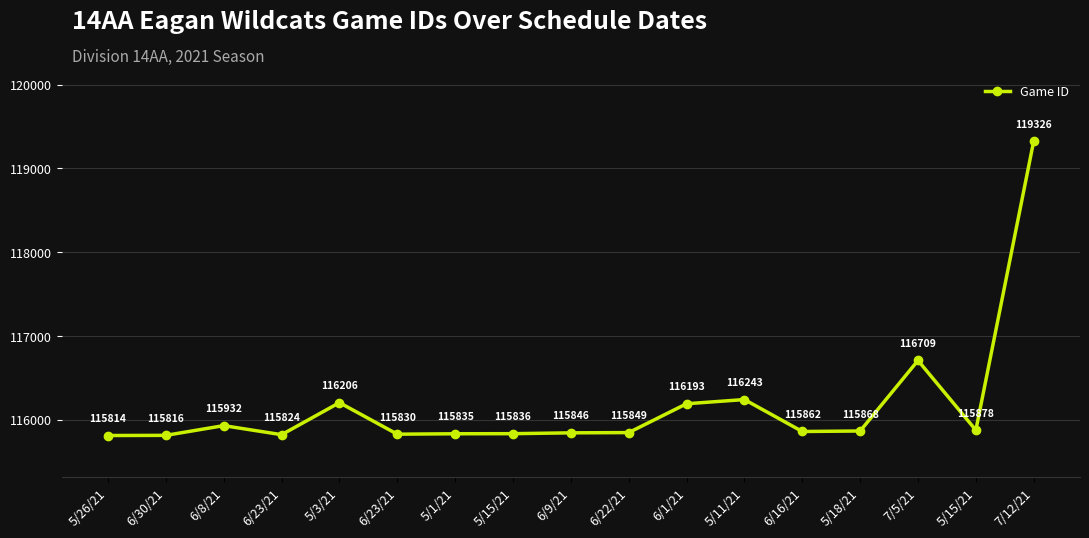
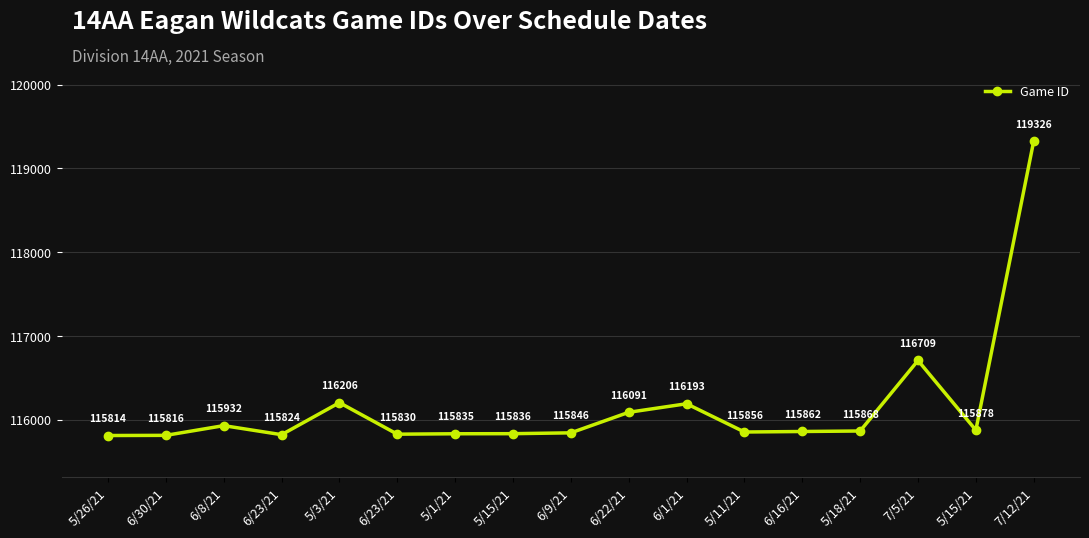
  {
    "5/26/21": 115814,
    "6/30/21": 115816,
    "6/8/21": 115932,
    "5/3/21": 116206,
    "5/1/21": 115835,
    "6/9/21": 115846,
-   "6/22/21": 115849,
+   "6/22/21": 116091,
    "6/1/21": 116193,
-   "5/11/21": 116243,
+   "5/11/21": 115856,
    "6/16/21": 115862,
    "5/18/21": 115868,
    "7/5/21": 116709,
    "7/12/21": 119326
  }
